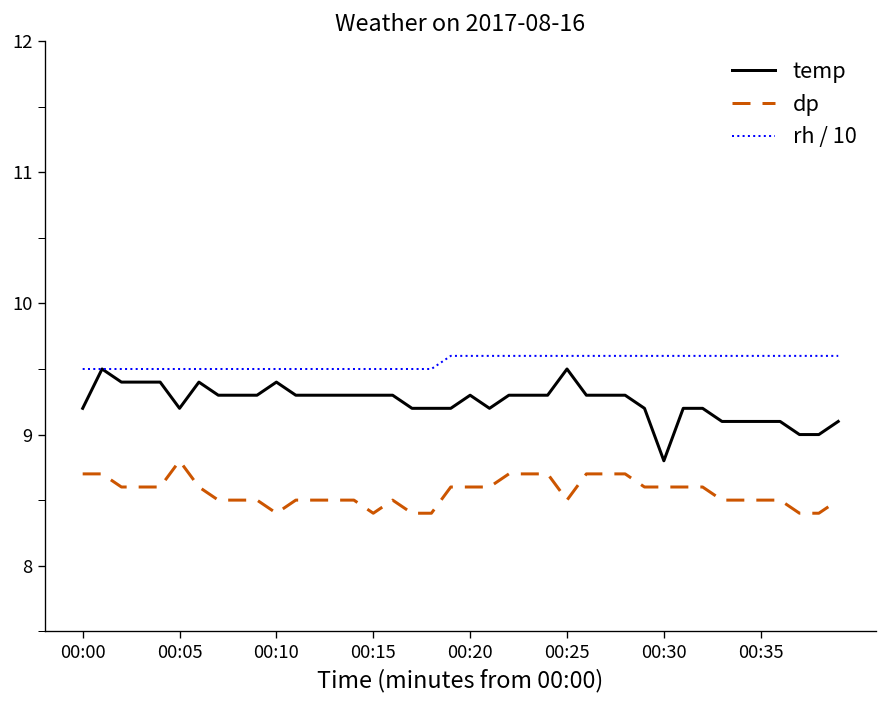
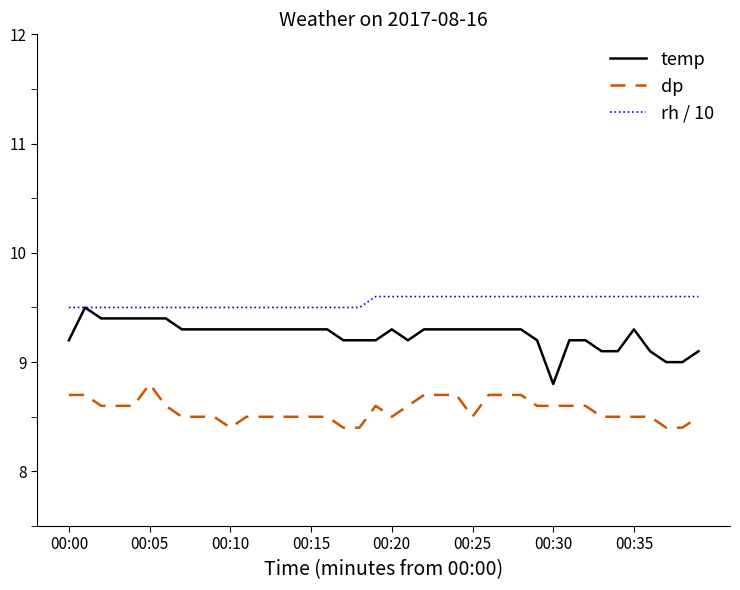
  {
    "temp": {
      "00:00": 9.2,
-     "00:05": 9.2,
-     "00:10": 9.4,
+     "00:05": 9.4,
+     "00:10": 9.3,
      "00:15": 9.3,
      "00:20": 9.3,
-     "00:25": 9.5,
+     "00:25": 9.3,
      "00:30": 8.8,
-     "00:35": 9.1
+     "00:35": 9.3
    },
    "dp": {
      "00:00": 8.7,
      "00:05": 8.8,
      "00:10": 8.4,
-     "00:15": 8.4,
-     "00:20": 8.6,
+     "00:15": 8.5,
+     "00:20": 8.5,
      "00:25": 8.5,
      "00:30": 8.6,
      "00:35": 8.5
    },
    "rh / 10": {
      "00:00": 9.5,
      "00:05": 9.5,
      "00:10": 9.5,
      "00:15": 9.5,
      "00:20": 9.6,
      "00:25": 9.6,
      "00:30": 9.6,
      "00:35": 9.6
    }
  }
